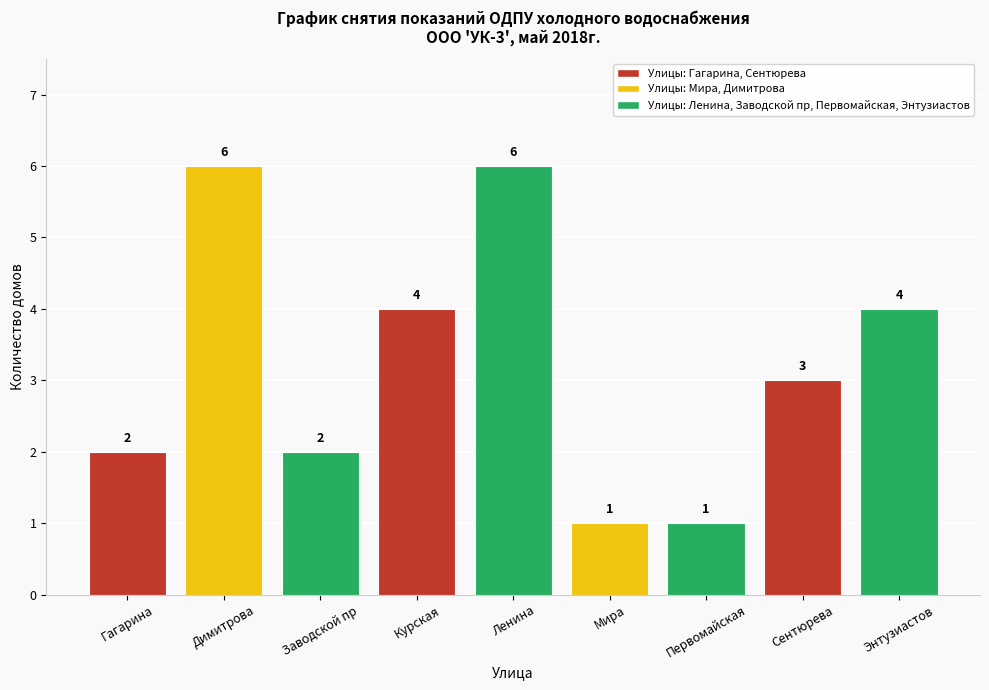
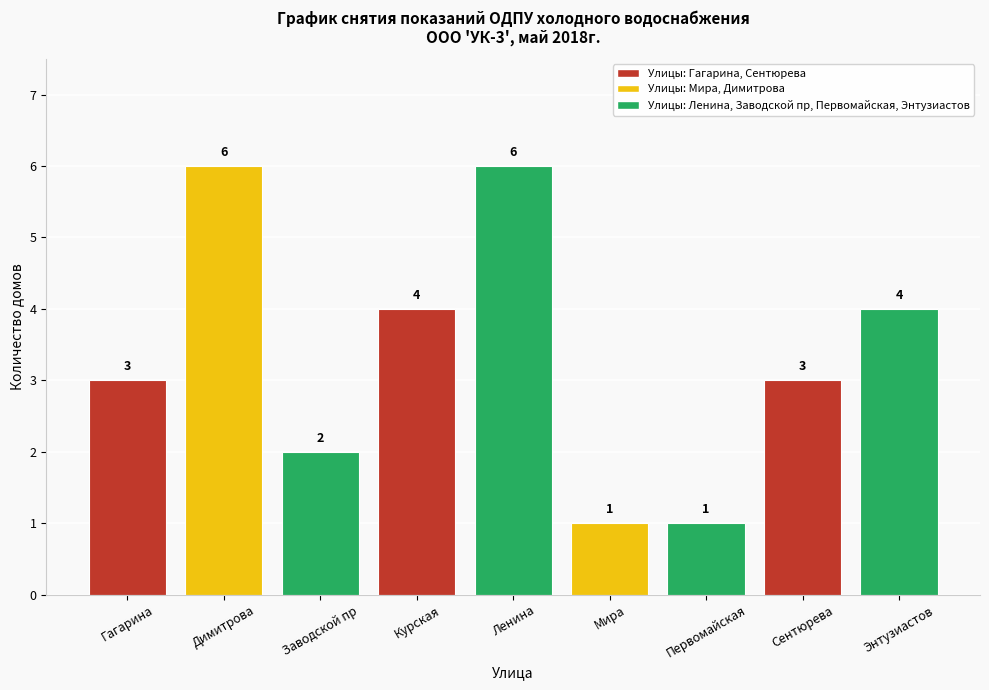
  {
-   "Гагарина": 2,
+   "Гагарина": 3,
    "Димитрова": 6,
    "Заводской пр": 2,
    "Курская": 4,
    "Ленина": 6,
    "Мира": 1,
    "Первомайская": 1,
    "Сентюрева": 3,
    "Энтузиастов": 4
  }
